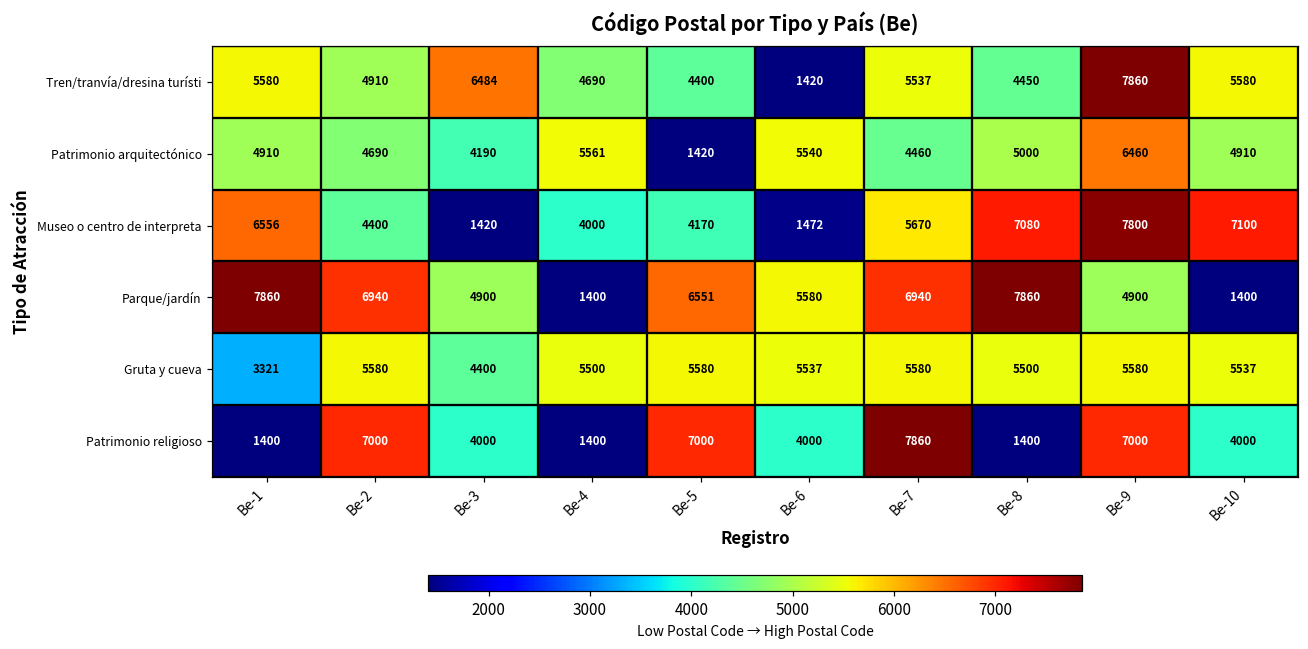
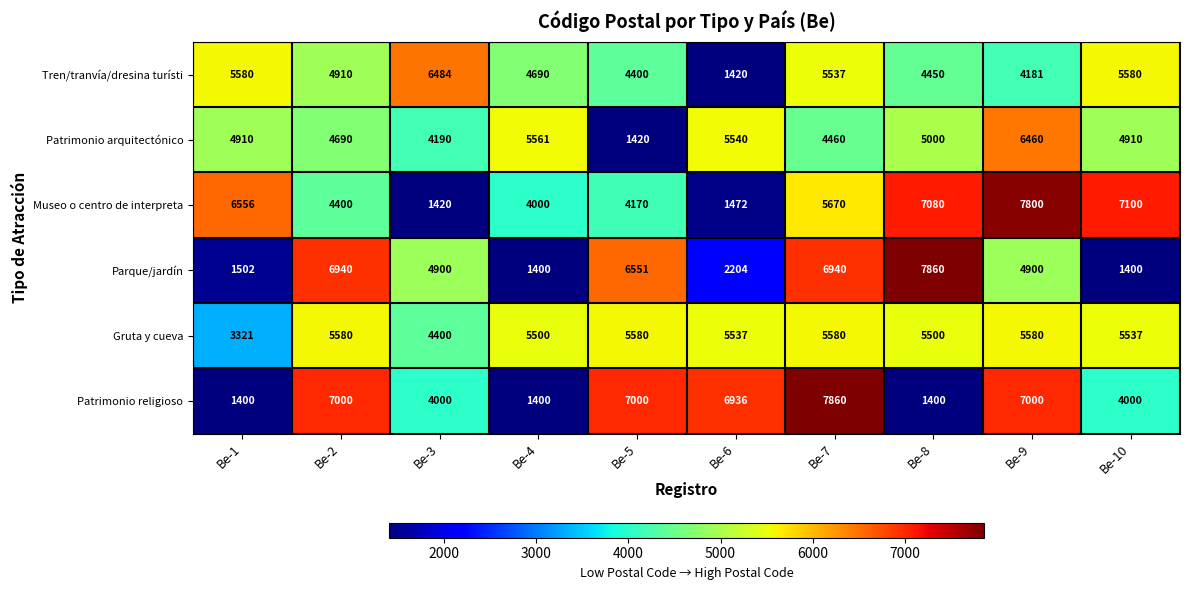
  {
    "Tren/tranvía/dresina turísti": {
      "Be-1": 5580,
      "Be-2": 4910,
      "Be-3": 6484,
      "Be-4": 4690,
      "Be-5": 4400,
      "Be-6": 1420,
      "Be-7": 5537,
      "Be-8": 4450,
-     "Be-9": 7860,
+     "Be-9": 4181,
      "Be-10": 5580
    },
    "Patrimonio arquitectónico": {
      "Be-1": 4910,
      "Be-2": 4690,
      "Be-3": 4190,
      "Be-4": 5561,
      "Be-5": 1420,
      "Be-6": 5540,
      "Be-7": 4460,
      "Be-8": 5000,
      "Be-9": 6460,
      "Be-10": 4910
    },
    "Museo o centro de interpreta": {
      "Be-1": 6556,
      "Be-2": 4400,
      "Be-3": 1420,
      "Be-4": 4000,
      "Be-5": 4170,
      "Be-6": 1472,
      "Be-7": 5670,
      "Be-8": 7080,
      "Be-9": 7800,
      "Be-10": 7100
    },
    "Parque/jardín": {
-     "Be-1": 7860,
+     "Be-1": 1502,
      "Be-2": 6940,
      "Be-3": 4900,
      "Be-4": 1400,
      "Be-5": 6551,
-     "Be-6": 5580,
+     "Be-6": 2204,
      "Be-7": 6940,
      "Be-8": 7860,
      "Be-9": 4900,
      "Be-10": 1400
    },
    "Gruta y cueva": {
      "Be-1": 3321,
      "Be-2": 5580,
      "Be-3": 4400,
      "Be-4": 5500,
      "Be-5": 5580,
      "Be-6": 5537,
      "Be-7": 5580,
      "Be-8": 5500,
      "Be-9": 5580,
      "Be-10": 5537
    },
    "Patrimonio religioso": {
      "Be-1": 1400,
      "Be-2": 7000,
      "Be-3": 4000,
      "Be-4": 1400,
      "Be-5": 7000,
-     "Be-6": 4000,
+     "Be-6": 6936,
      "Be-7": 7860,
      "Be-8": 1400,
      "Be-9": 7000,
      "Be-10": 4000
    }
  }
